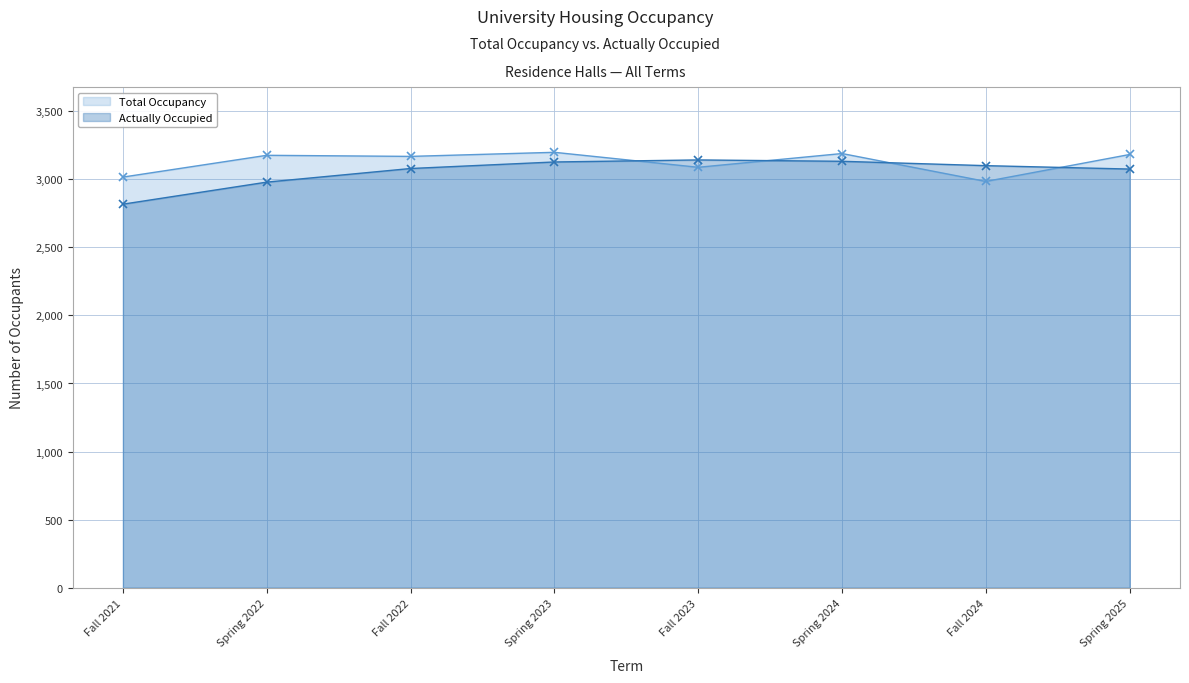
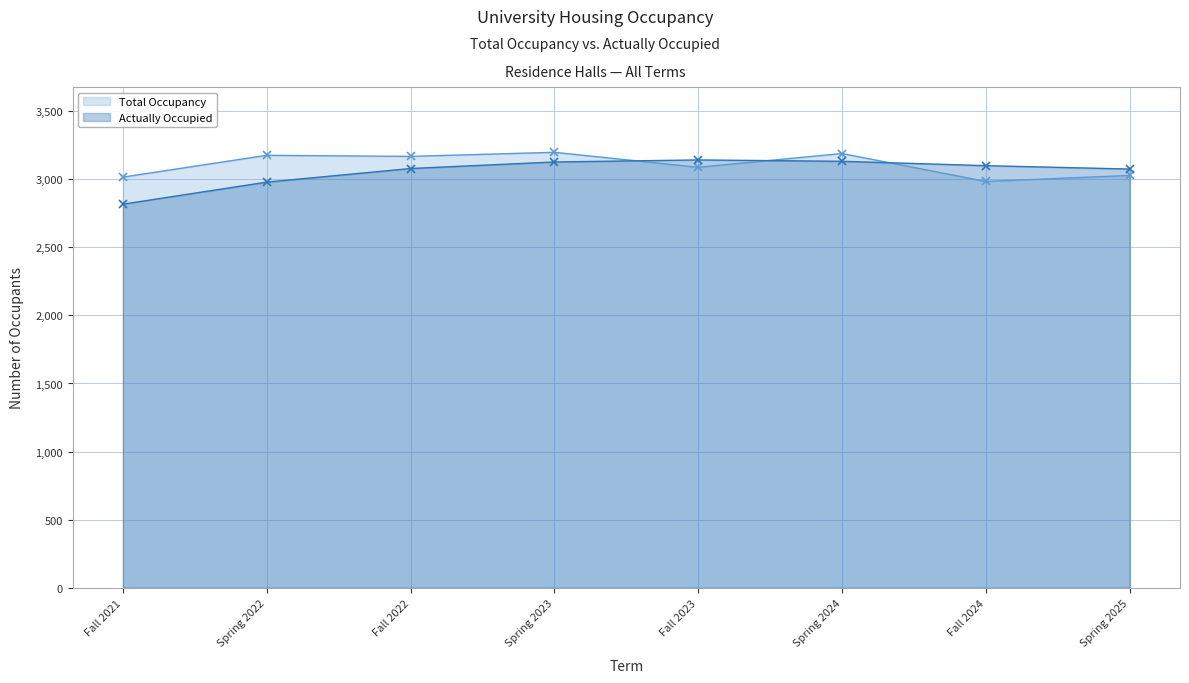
  {
    "Total Occupancy": {
      "Fall 2021": "3,020",
      "Spring 2022": "3,180",
      "Fall 2022": "3,170",
      "Spring 2023": "3,200",
      "Fall 2023": "3,090",
      "Spring 2024": "3,190",
      "Fall 2024": "2,980",
-     "Spring 2025": "3,180"
+     "Spring 2025": "3,030"
    },
    "Actually Occupied": {
      "Fall 2021": "2,820",
      "Spring 2022": "2,980",
      "Fall 2022": "3,080",
      "Spring 2023": "3,130",
      "Fall 2023": "3,140",
      "Spring 2024": "3,130",
      "Fall 2024": "3,100",
      "Spring 2025": "3,080"
    }
  }
